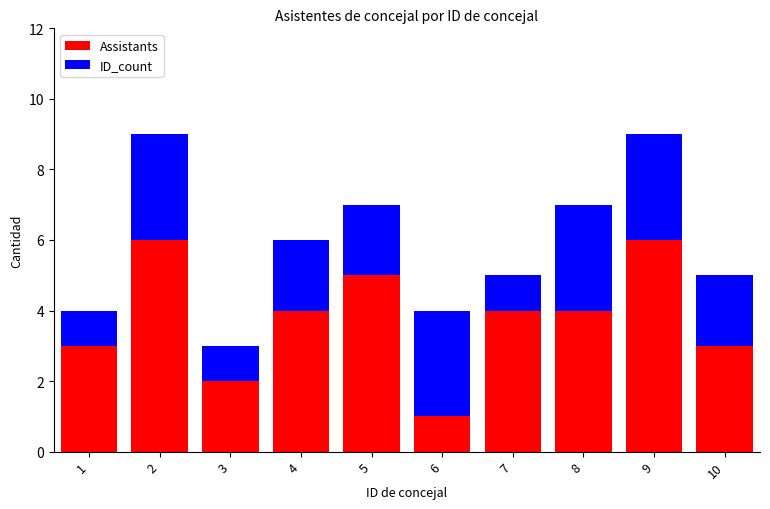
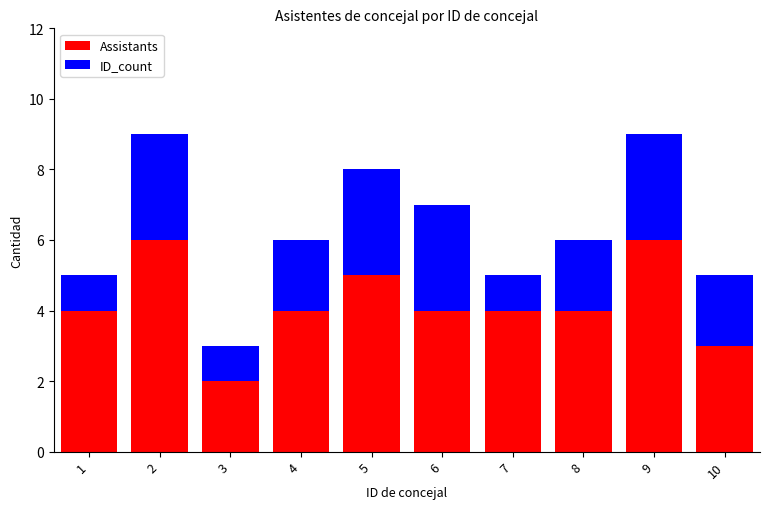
  {
    "Assistants": {
-     "1": 3,
+     "1": 4,
      "2": 6,
      "3": 2,
      "4": 4,
      "5": 5,
-     "6": 1,
+     "6": 4,
      "7": 4,
      "8": 4,
      "9": 6,
      "10": 3
    },
    "ID_count": {
      "1": 1,
      "2": 3,
      "3": 1,
      "4": 2,
-     "5": 2,
+     "5": 3,
      "6": 3,
      "7": 1,
-     "8": 3,
+     "8": 2,
      "9": 3,
      "10": 2
    }
  }
